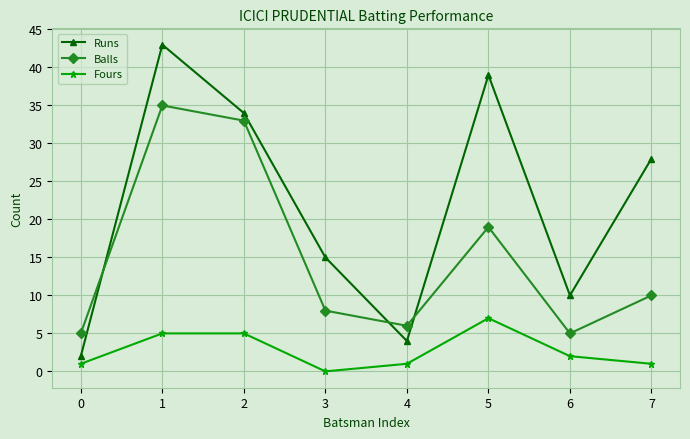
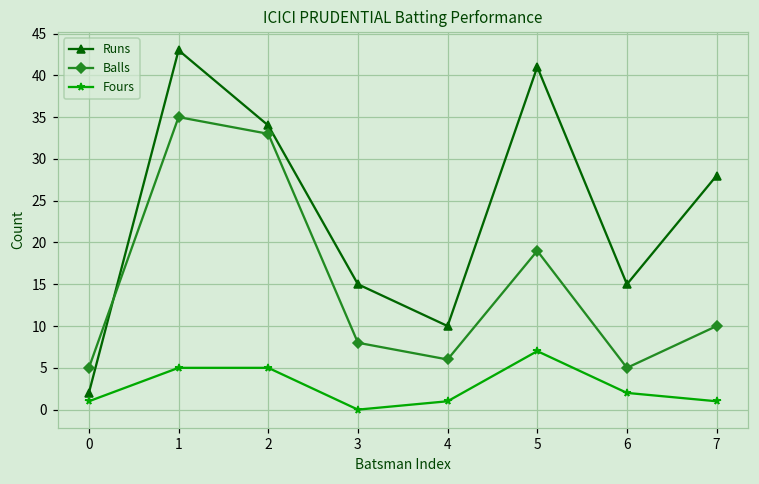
  {
    "Runs": {
      "0": 2,
      "1": 43,
      "2": 34,
      "3": 15,
-     "4": 4,
-     "5": 39,
-     "6": 10,
+     "4": 10,
+     "5": 41,
+     "6": 15,
      "7": 28
    }
  }
